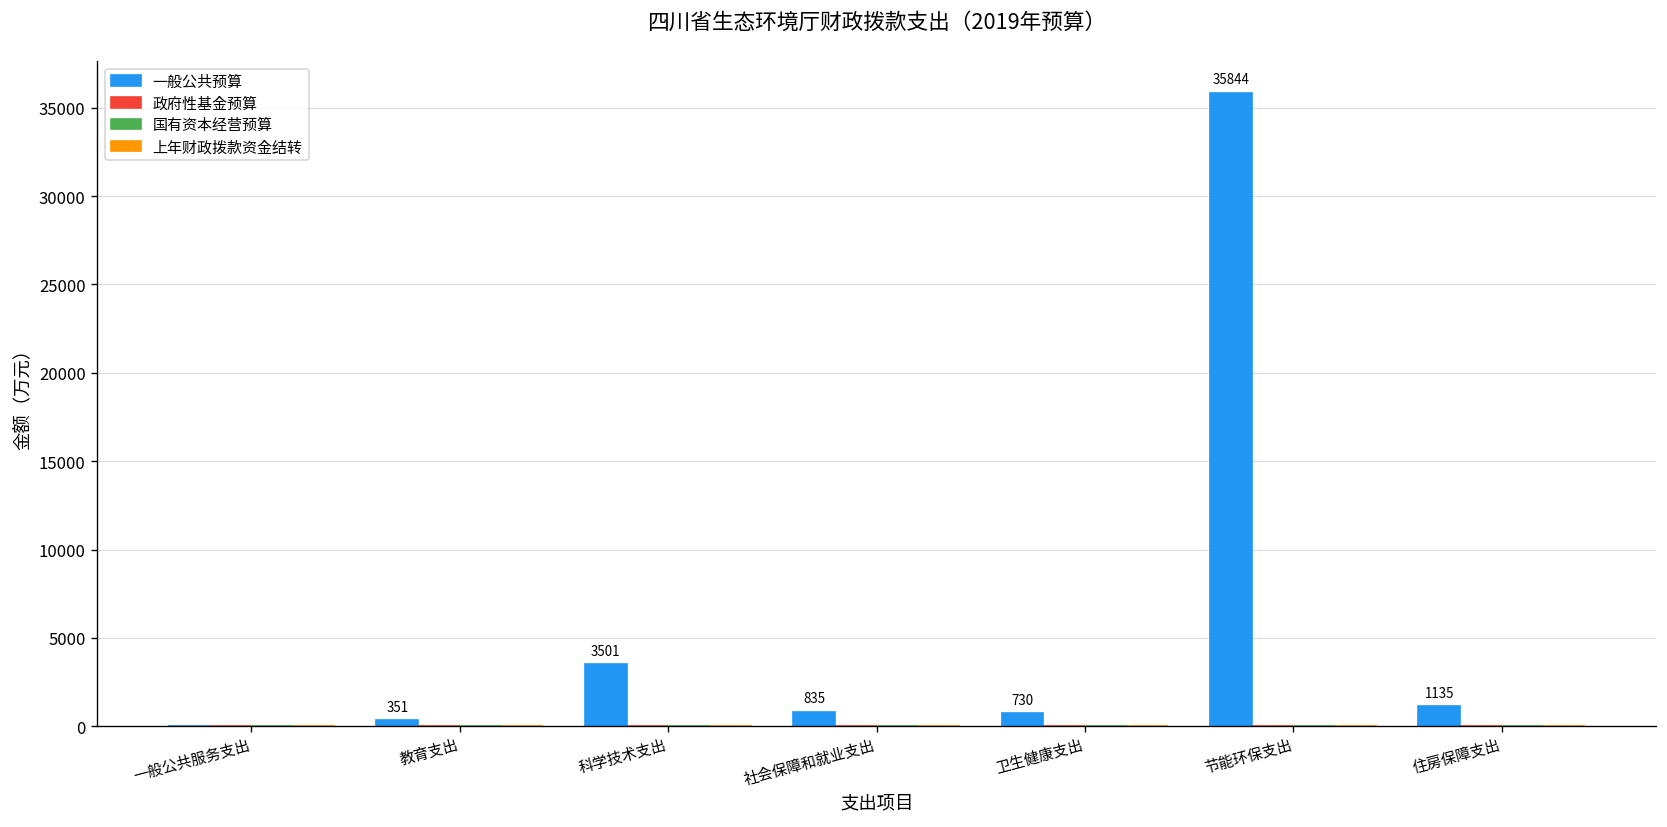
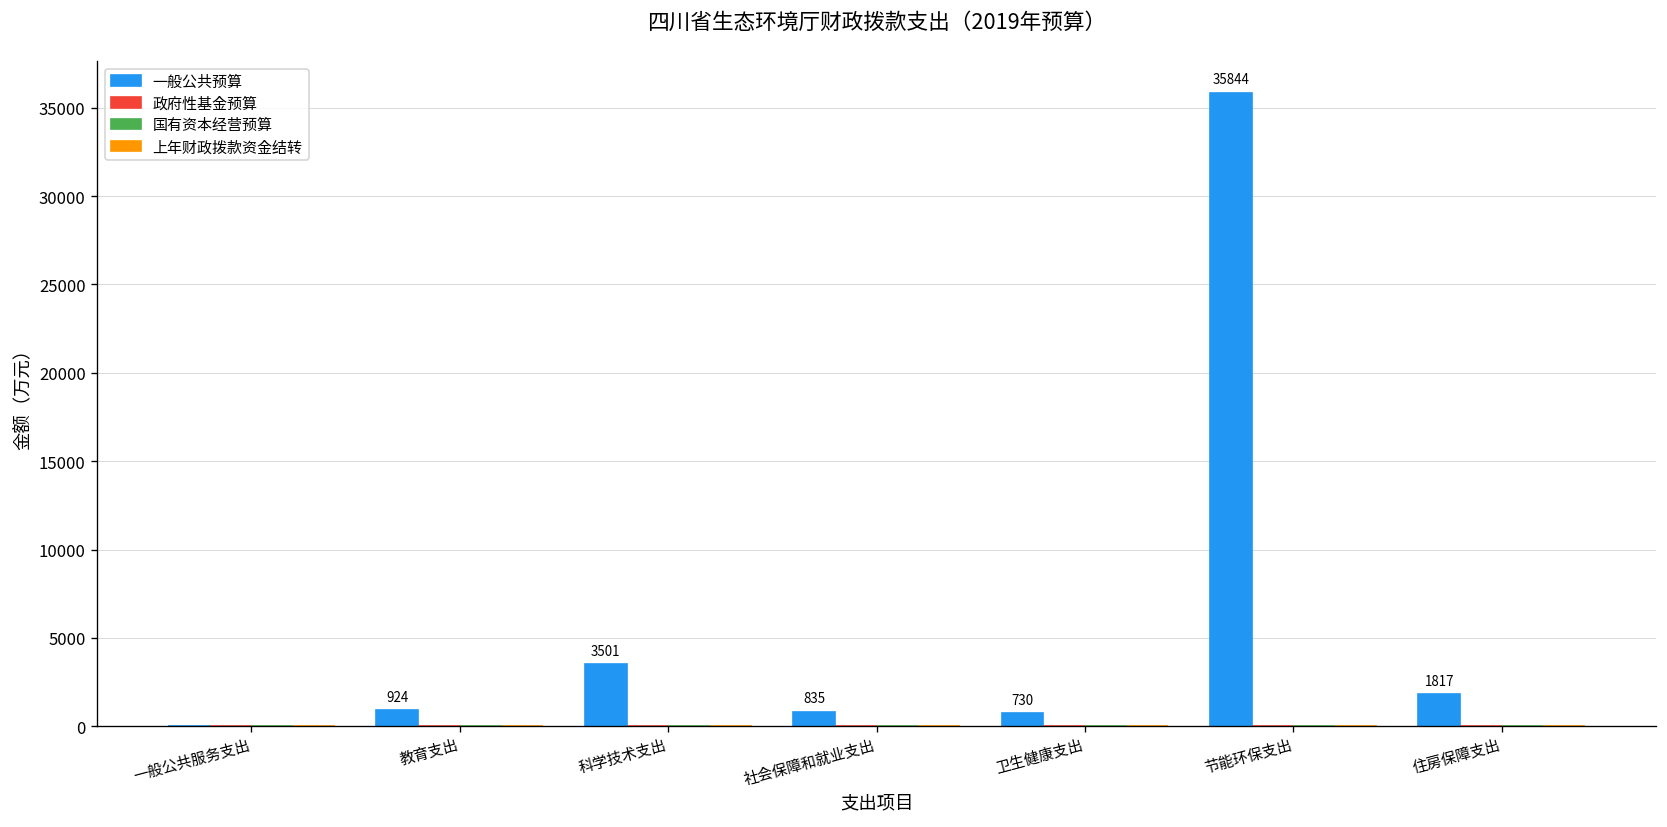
  {
    "一般公共预算": {
-     "教育支出": 351,
+     "教育支出": 924,
      "科学技术支出": 3501,
      "社会保障和就业支出": 835,
      "卫生健康支出": 730,
      "节能环保支出": 35844,
-     "住房保障支出": 1135
+     "住房保障支出": 1817
    },
    "政府性基金预算": {
      "一般公共服务支出": 0,
      "教育支出": 0,
      "科学技术支出": 0,
      "社会保障和就业支出": 0,
      "卫生健康支出": 0,
      "节能环保支出": 0,
      "住房保障支出": 0
    },
    "国有资本经营预算": {
      "一般公共服务支出": 0,
      "教育支出": 0,
      "科学技术支出": 0,
      "社会保障和就业支出": 0,
      "卫生健康支出": 0,
      "节能环保支出": 0,
      "住房保障支出": 0
    },
    "上年财政拨款资金结转": {
      "一般公共服务支出": 0,
      "教育支出": 0,
      "科学技术支出": 0,
      "社会保障和就业支出": 0,
      "卫生健康支出": 0,
      "节能环保支出": 0,
      "住房保障支出": 0
    }
  }
